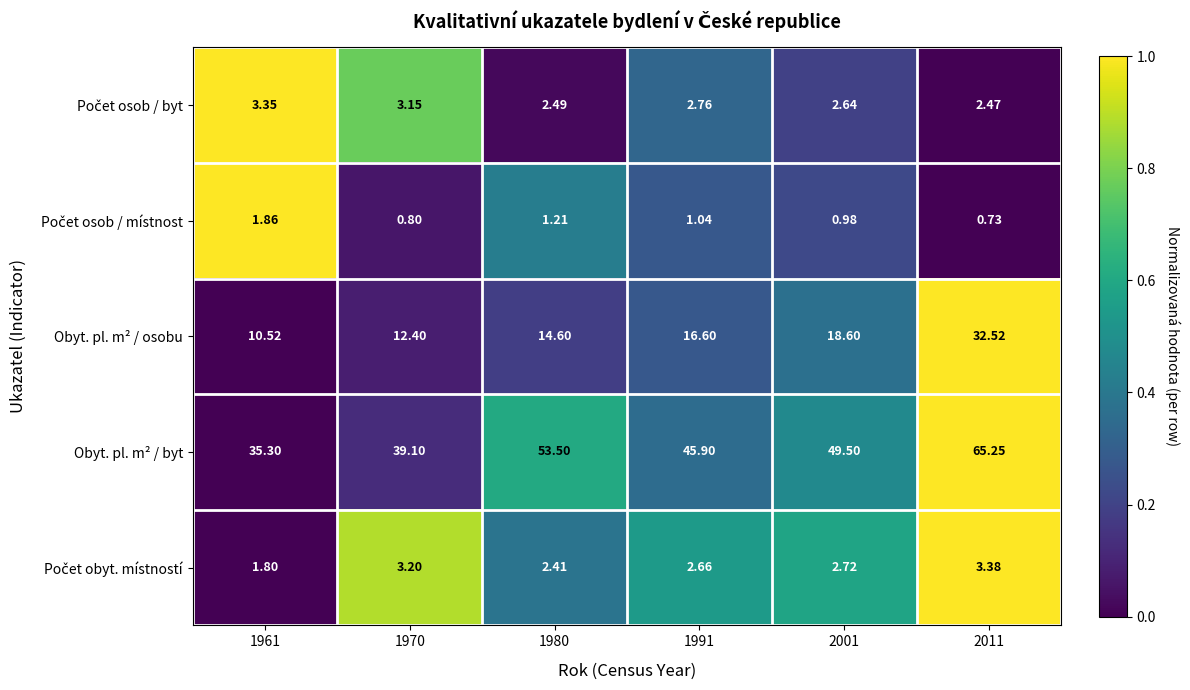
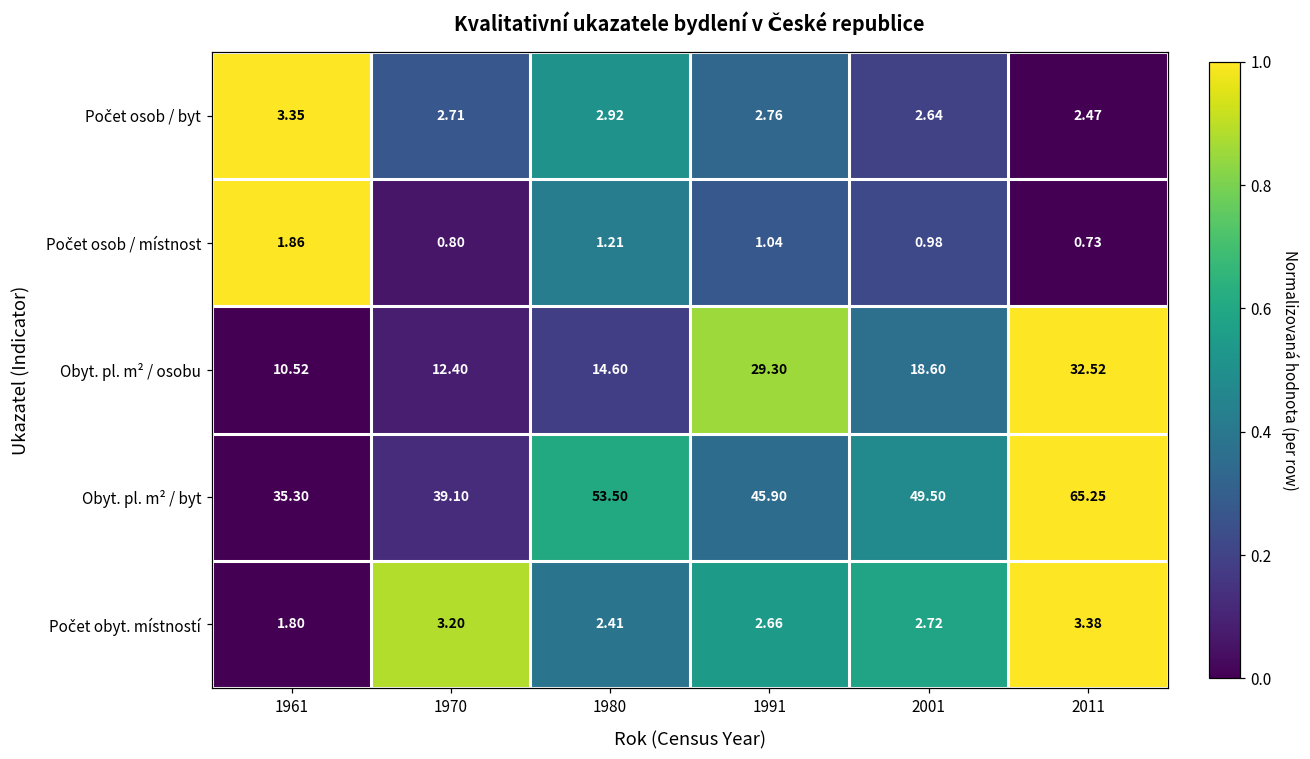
  {
    "Počet osob / byt": {
      "1961": 3.35,
-     "1970": 3.15,
-     "1980": 2.49,
+     "1970": 2.71,
+     "1980": 2.92,
      "1991": 2.76,
      "2001": 2.64,
      "2011": 2.47
    },
    "Počet osob / místnost": {
      "1961": 1.86,
      "1970": 0.80,
      "1980": 1.21,
      "1991": 1.04,
      "2001": 0.98,
      "2011": 0.73
    },
    "Obyt. pl. m² / osobu": {
      "1961": 10.52,
      "1970": 12.40,
      "1980": 14.60,
-     "1991": 16.60,
+     "1991": 29.30,
      "2001": 18.60,
      "2011": 32.52
    },
    "Obyt. pl. m² / byt": {
      "1961": 35.30,
      "1970": 39.10,
      "1980": 53.50,
      "1991": 45.90,
      "2001": 49.50,
      "2011": 65.25
    },
    "Počet obyt. místností": {
      "1961": 1.80,
      "1970": 3.20,
      "1980": 2.41,
      "1991": 2.66,
      "2001": 2.72,
      "2011": 3.38
    }
  }
